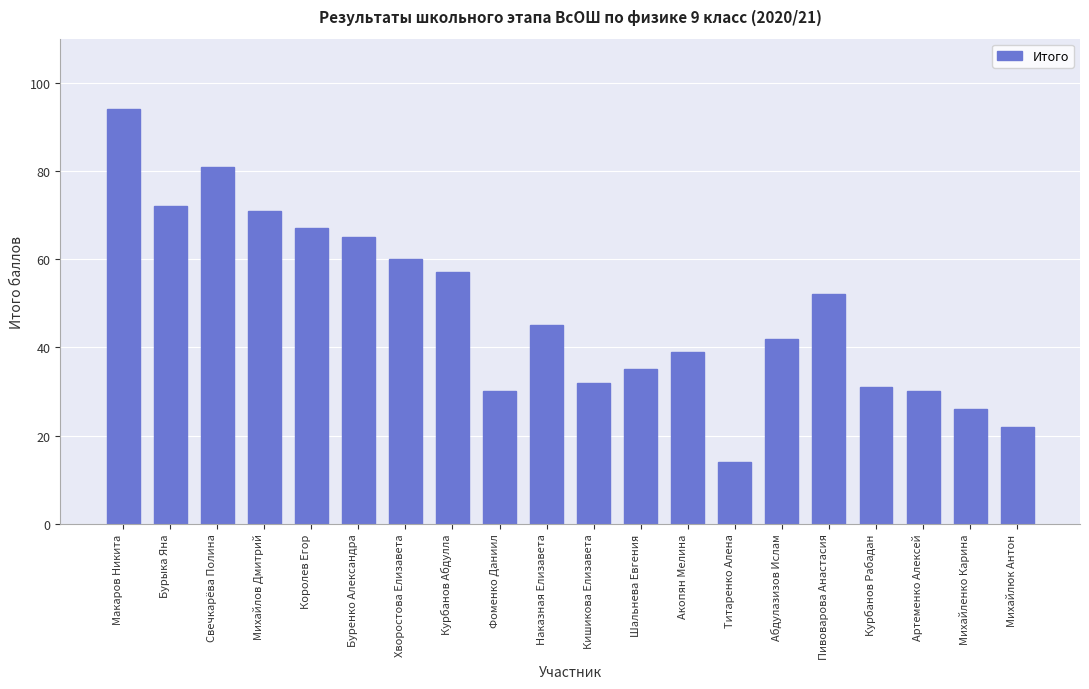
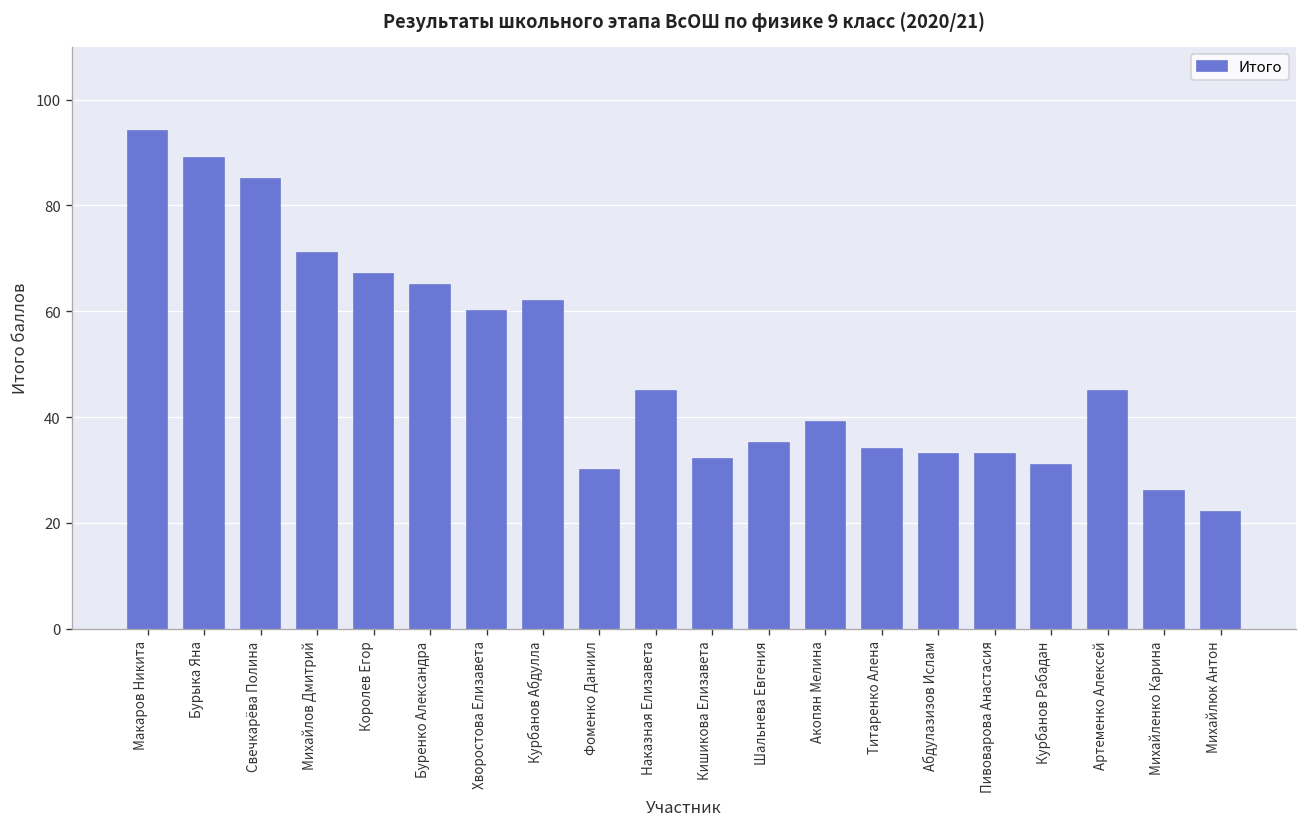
  {
    "Макаров Никита": 94,
-   "Бурыка Яна": 72,
-   "Свечкарёва Полина": 81,
+   "Бурыка Яна": 89,
+   "Свечкарёва Полина": 85,
    "Михайлов Дмитрий": 71,
    "Королев Егор": 67,
    "Буренко Александра": 65,
    "Хворостова Елизавета": 60,
-   "Курбанов Абдулла": 57,
+   "Курбанов Абдулла": 62,
    "Фоменко Даниил": 30,
    "Наказная Елизавета": 45,
    "Кишикова Елизавета": 32,
    "Шальнева Евгения": 35,
    "Акопян Мелина": 39,
-   "Титаренко Алена": 14,
-   "Абдулазизов Ислам": 42,
-   "Пивоварова Анастасия": 52,
+   "Титаренко Алена": 34,
+   "Абдулазизов Ислам": 33,
+   "Пивоварова Анастасия": 33,
    "Курбанов Рабадан": 31,
-   "Артеменко Алексей": 30,
+   "Артеменко Алексей": 45,
    "Михайленко Карина": 26,
    "Михайлюк Антон": 22
  }
